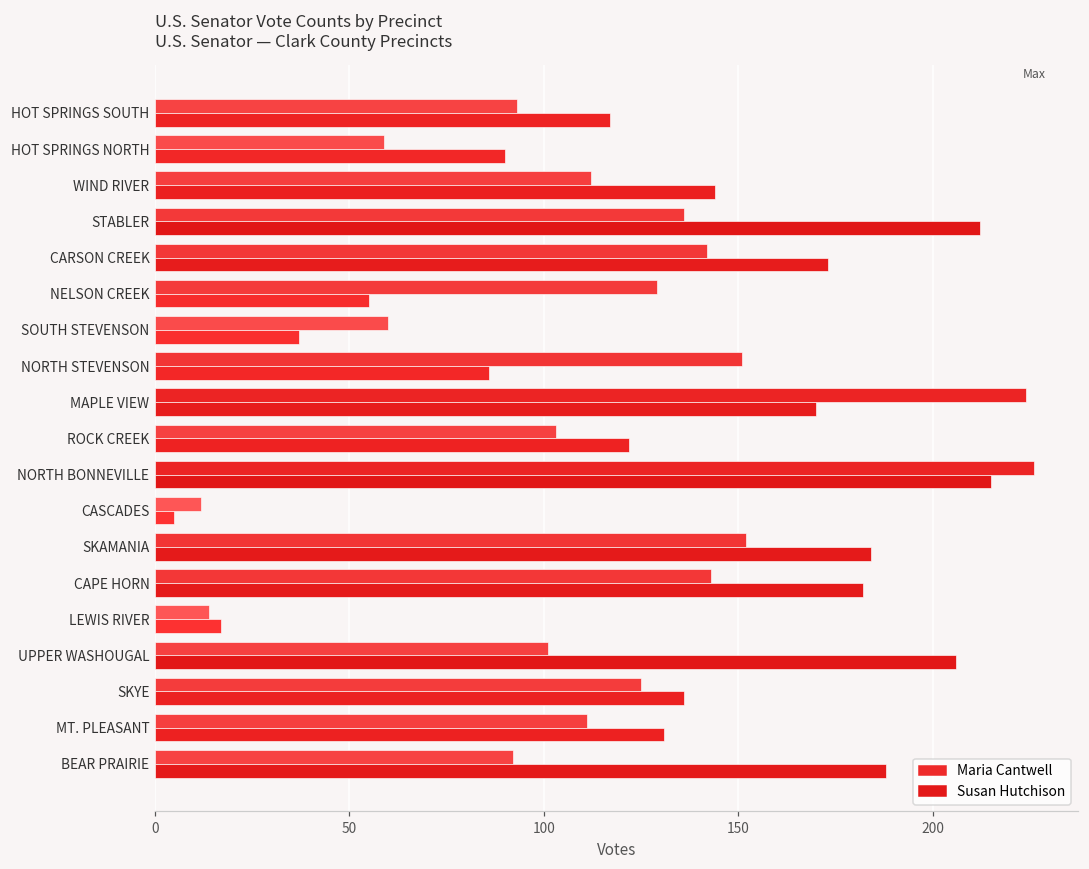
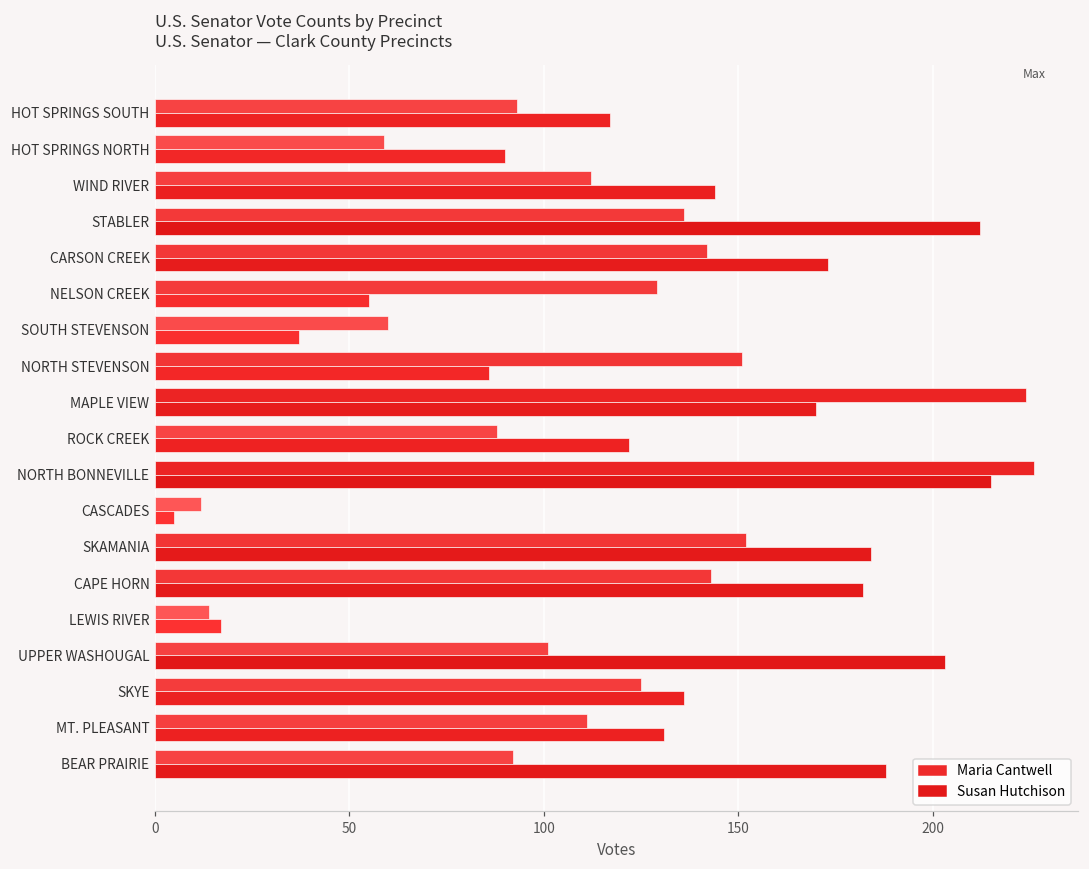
  {
    "Maria Cantwell": {
      "HOT SPRINGS SOUTH": 93,
      "HOT SPRINGS NORTH": 59,
      "WIND RIVER": 112,
      "STABLER": 136,
      "CARSON CREEK": 142,
      "NELSON CREEK": 129,
      "SOUTH STEVENSON": 60,
      "NORTH STEVENSON": 151,
      "MAPLE VIEW": 224,
-     "ROCK CREEK": 103,
+     "ROCK CREEK": 88,
      "NORTH BONNEVILLE": 226,
      "CASCADES": 12,
      "SKAMANIA": 152,
      "CAPE HORN": 143,
      "LEWIS RIVER": 14,
      "UPPER WASHOUGAL": 101,
      "SKYE": 125,
      "MT. PLEASANT": 111,
      "BEAR PRAIRIE": 92
    },
    "Susan Hutchison": {
      "HOT SPRINGS SOUTH": 117,
      "HOT SPRINGS NORTH": 90,
      "WIND RIVER": 144,
      "STABLER": 212,
      "CARSON CREEK": 173,
      "NELSON CREEK": 55,
      "SOUTH STEVENSON": 37,
      "NORTH STEVENSON": 86,
      "MAPLE VIEW": 170,
      "ROCK CREEK": 122,
      "NORTH BONNEVILLE": 215,
      "CASCADES": 5,
      "SKAMANIA": 184,
      "CAPE HORN": 182,
      "LEWIS RIVER": 17,
-     "UPPER WASHOUGAL": 206,
+     "UPPER WASHOUGAL": 203,
      "SKYE": 136,
      "MT. PLEASANT": 131,
      "BEAR PRAIRIE": 188
    }
  }
